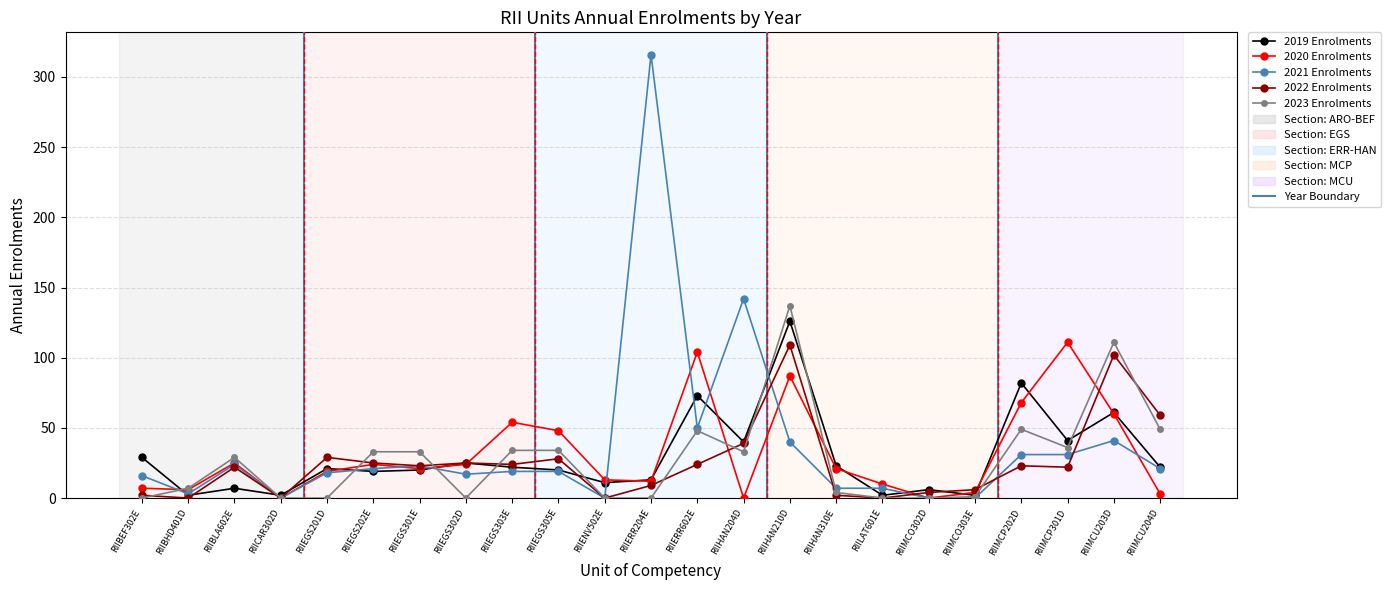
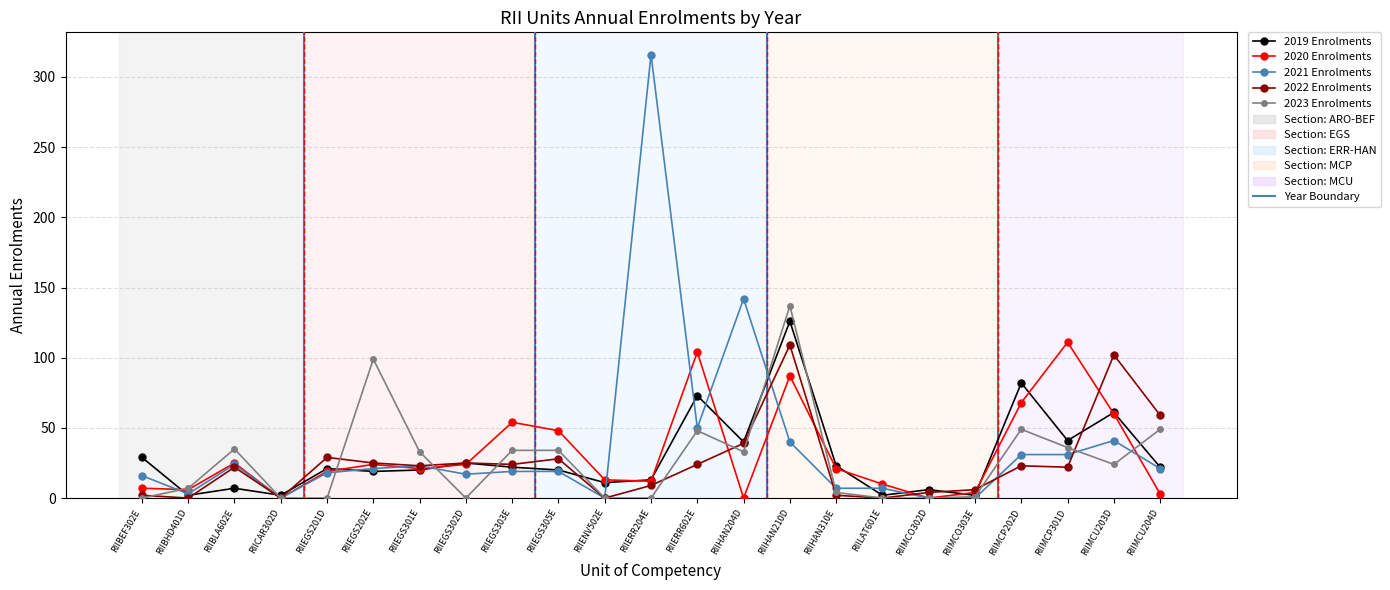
  {
    "2019 Enrolments": {
      "RIIBEF302E": 29,
      "RIIBLA602E": 7,
      "RIICAR302D": 2,
      "RIIEGS201D": 21,
      "RIIEGS202E": 19,
      "RIIEGS303E": 22,
      "RIIENV502E": 11,
      "RIIERR602E": 73,
      "RIIHAN210D": 126,
      "RIIHAN310E": 23,
      "RIILAT601E": 2,
      "RIIMCO302D": 6,
      "RIIMCP202D": 82,
      "RIIMCP301D": 41
    },
    "2020 Enrolments": {
      "RIIBEF302E": 7,
      "RIIEGS303E": 54,
      "RIIEGS305E": 48,
      "RIIENV502E": 13,
      "RIIERR602E": 104,
      "RIIHAN204D": 0,
      "RIIHAN210D": 87,
      "RIIHAN310E": 21,
      "RIILAT601E": 10,
      "RIIMCO303E": 4,
      "RIIMCP202D": 68,
      "RIIMCP301D": 111,
      "RIIMCU204D": 3
    },
    "2021 Enrolments": {
      "RIIBEF302E": 16,
      "RIIEGS202E": 21,
      "RIIEGS302D": 17,
      "RIIEGS303E": 19,
      "RIIERR204E": 316,
      "RIIERR602E": 50,
      "RIIHAN204D": 142,
      "RIIHAN210D": 40,
      "RIIHAN310E": 7,
      "RIILAT601E": 7,
      "RIIMCP202D": 31,
      "RIIMCP301D": 31,
      "RIIMCU203D": 41
    },
    "2022 Enrolments": {
      "RIIBEF302E": 2,
      "RIIBHD401D": 0,
      "RIIBLA602E": 22,
      "RIIEGS201D": 29,
      "RIIEGS303E": 24,
      "RIIEGS305E": 28,
      "RIIERR204E": 9,
      "RIIERR602E": 24,
      "RIIHAN210D": 109,
      "RIIHAN310E": 2,
      "RIIMCO302D": 4,
      "RIIMCO303E": 6,
      "RIIMCP202D": 23,
      "RIIMCP301D": 22,
      "RIIMCU203D": 102,
      "RIIMCU204D": 59
    },
    "2023 Enrolments": {
      "RIIBEF302E": 0,
-     "RIIBLA602E": 29,
+     "RIIBLA602E": 35,
      "RIIEGS201D": 0,
-     "RIIEGS202E": 33,
+     "RIIEGS202E": 99,
      "RIIEGS301E": 33,
      "RIIEGS302D": 0,
      "RIIEGS303E": 34,
      "RIIEGS305E": 34,
      "RIIERR204E": 0,
      "RIIERR602E": 48,
      "RIIHAN204D": 33,
      "RIIHAN210D": 137,
      "RIIHAN310E": 4,
      "RIIMCP202D": 49,
      "RIIMCP301D": 36,
-     "RIIMCU203D": 111,
+     "RIIMCU203D": 24,
      "RIIMCU204D": 49
    }
  }
